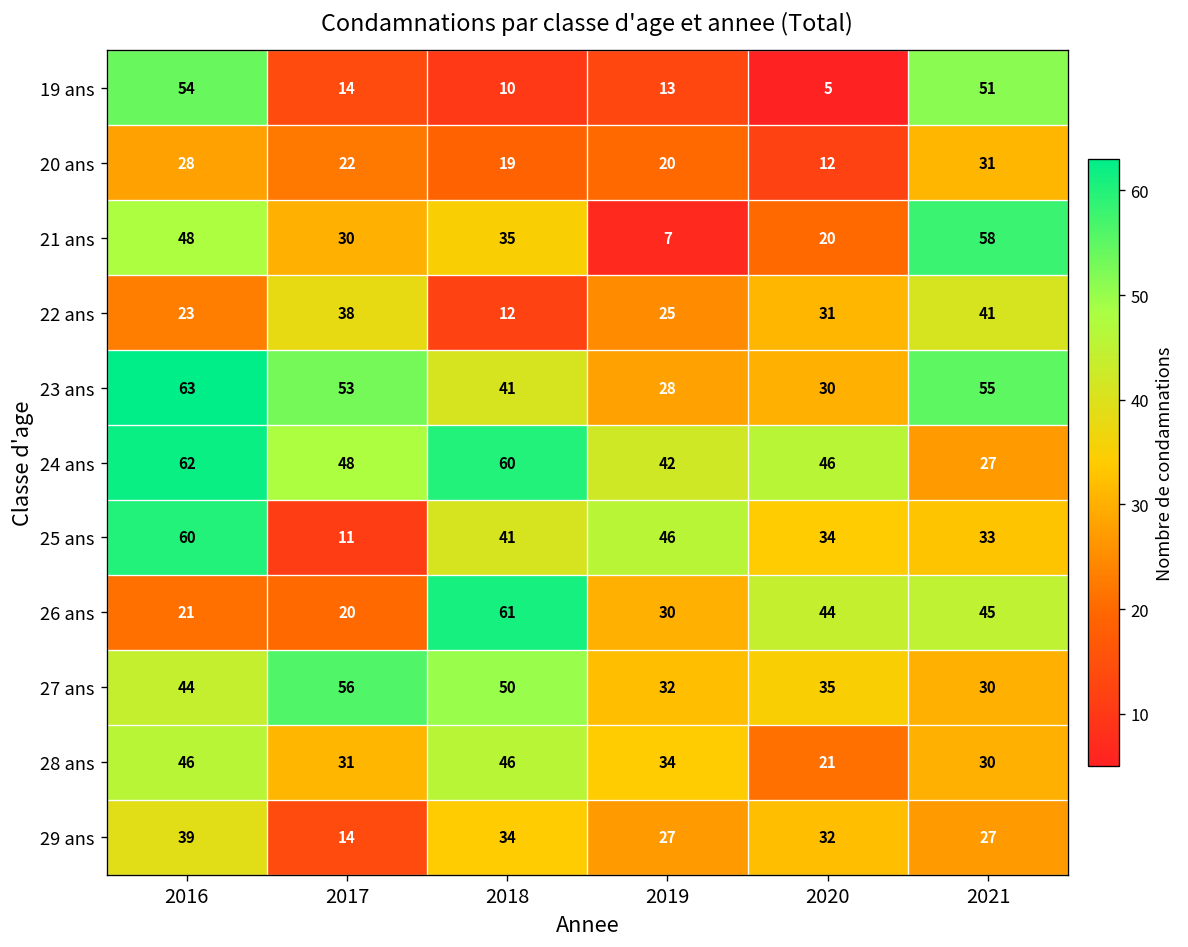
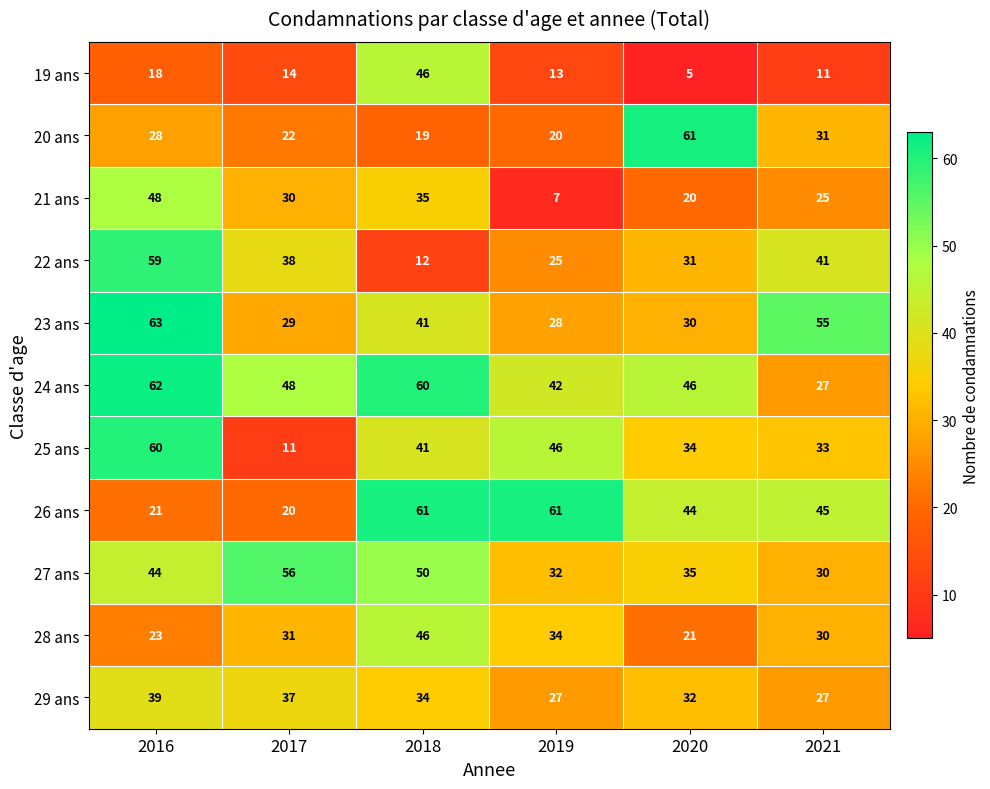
  {
    "19 ans": {
-     "2016": 54,
+     "2016": 18,
      "2017": 14,
-     "2018": 10,
+     "2018": 46,
      "2019": 13,
      "2020": 5,
-     "2021": 51
+     "2021": 11
    },
    "20 ans": {
      "2016": 28,
      "2017": 22,
      "2018": 19,
      "2019": 20,
-     "2020": 12,
+     "2020": 61,
      "2021": 31
    },
    "21 ans": {
      "2016": 48,
      "2017": 30,
      "2018": 35,
      "2019": 7,
      "2020": 20,
-     "2021": 58
+     "2021": 25
    },
    "22 ans": {
-     "2016": 23,
+     "2016": 59,
      "2017": 38,
      "2018": 12,
      "2019": 25,
      "2020": 31,
      "2021": 41
    },
    "23 ans": {
      "2016": 63,
-     "2017": 53,
+     "2017": 29,
      "2018": 41,
      "2019": 28,
      "2020": 30,
      "2021": 55
    },
    "24 ans": {
      "2016": 62,
      "2017": 48,
      "2018": 60,
      "2019": 42,
      "2020": 46,
      "2021": 27
    },
    "25 ans": {
      "2016": 60,
      "2017": 11,
      "2018": 41,
      "2019": 46,
      "2020": 34,
      "2021": 33
    },
    "26 ans": {
      "2016": 21,
      "2017": 20,
      "2018": 61,
-     "2019": 30,
+     "2019": 61,
      "2020": 44,
      "2021": 45
    },
    "27 ans": {
      "2016": 44,
      "2017": 56,
      "2018": 50,
      "2019": 32,
      "2020": 35,
      "2021": 30
    },
    "28 ans": {
-     "2016": 46,
+     "2016": 23,
      "2017": 31,
      "2018": 46,
      "2019": 34,
      "2020": 21,
      "2021": 30
    },
    "29 ans": {
      "2016": 39,
-     "2017": 14,
+     "2017": 37,
      "2018": 34,
      "2019": 27,
      "2020": 32,
      "2021": 27
    }
  }
